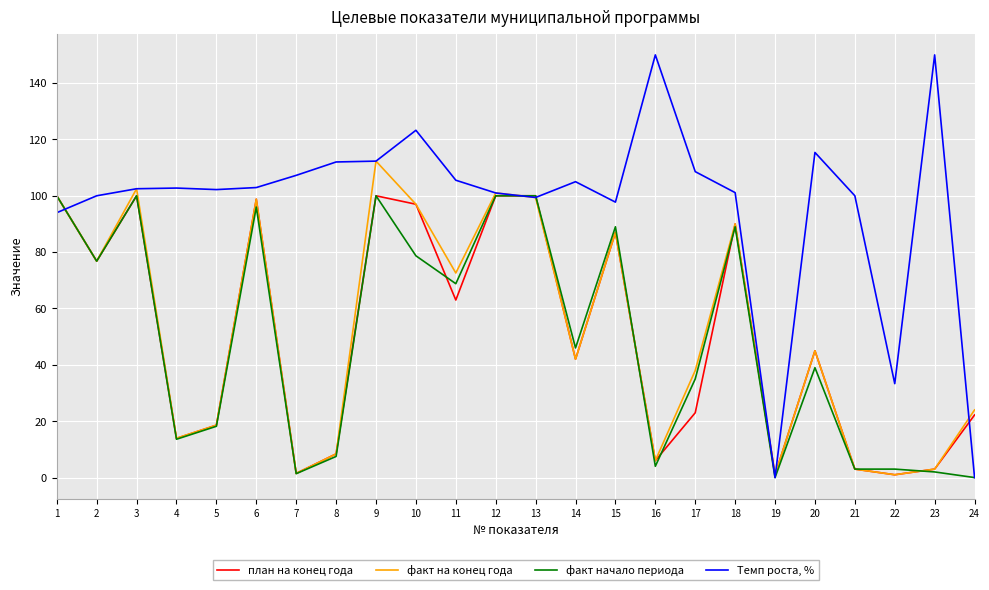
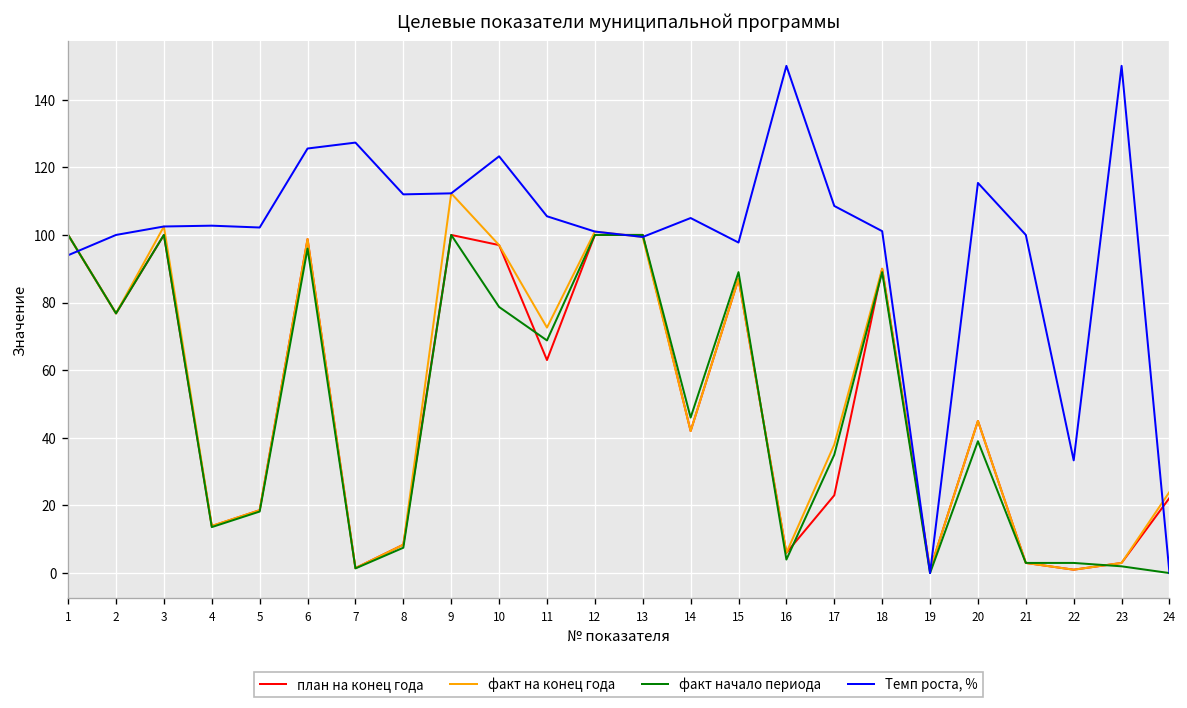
  {
    "план на конец года": {
      "11": 63,
      "17": 23,
      "24": 22
    },
    "факт на конец года": {
      "11": 73,
      "17": 38,
      "24": 24
    },
    "факт начало периода": {
      "6": 96,
      "8": 8,
      "10": 79,
      "11": 69,
      "14": 46,
      "15": 89,
      "16": 4,
      "17": 35,
      "18": 89,
      "20": 39,
      "22": 3,
      "23": 2
    },
    "Темп роста, %": {
      "1": 94,
      "2": 100,
      "4": 103,
      "5": 102,
-     "6": 103,
-     "7": 107,
+     "6": 126,
+     "7": 127,
      "8": 112,
      "10": 123,
      "11": 106,
      "14": 105,
      "15": 98,
      "16": 150,
      "17": 109,
      "18": 101,
      "20": 115,
      "21": 100,
      "22": 33,
      "23": 150
    }
  }
